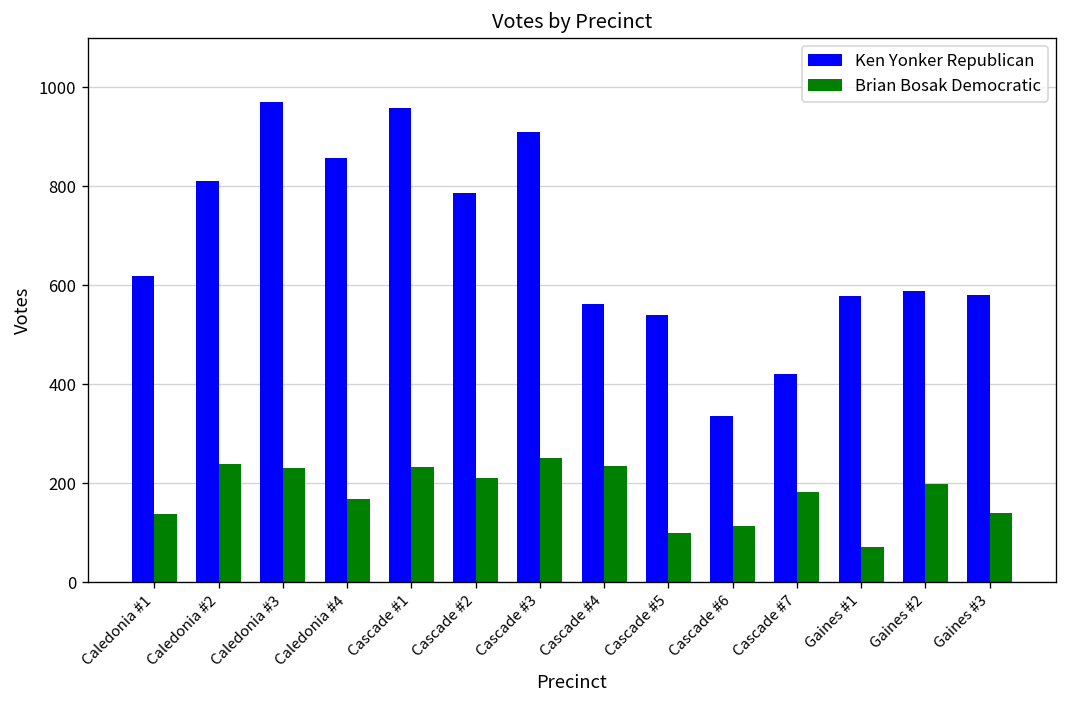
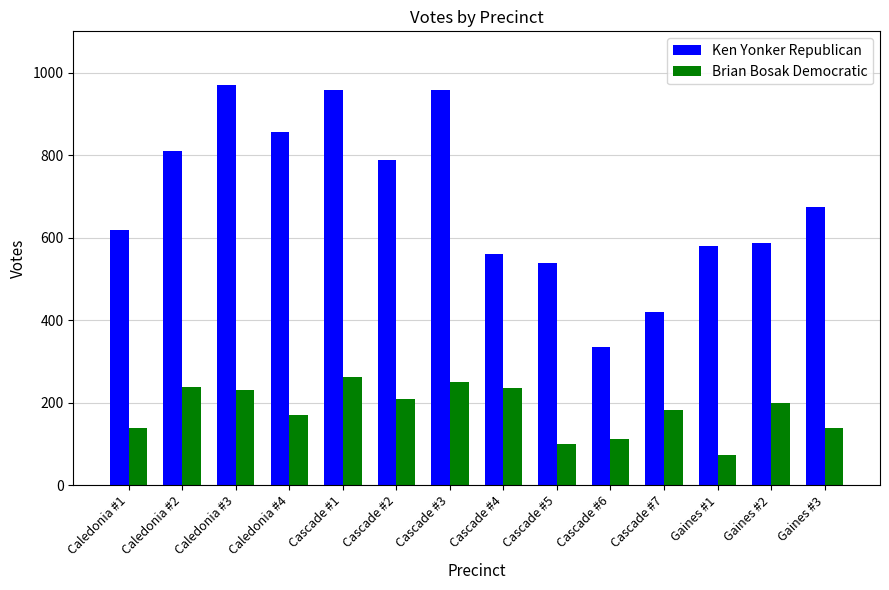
  {
    "Ken Yonker Republican": {
      "Caledonia #1": 620,
      "Caledonia #2": 810,
      "Caledonia #3": 970,
      "Caledonia #4": 860,
      "Cascade #1": 960,
      "Cascade #2": 790,
-     "Cascade #3": 910,
+     "Cascade #3": 960,
      "Cascade #4": 560,
      "Cascade #5": 540,
      "Cascade #6": 340,
      "Cascade #7": 420,
      "Gaines #1": 580,
      "Gaines #2": 590,
-     "Gaines #3": 580
+     "Gaines #3": 680
    },
    "Brian Bosak Democratic": {
      "Caledonia #1": 140,
      "Caledonia #2": 240,
      "Caledonia #3": 230,
      "Caledonia #4": 170,
-     "Cascade #1": 230,
+     "Cascade #1": 260,
      "Cascade #2": 210,
      "Cascade #3": 250,
      "Cascade #4": 240,
      "Cascade #5": 100,
      "Cascade #6": 110,
      "Cascade #7": 180,
      "Gaines #1": 70,
      "Gaines #2": 200,
      "Gaines #3": 140
    }
  }
